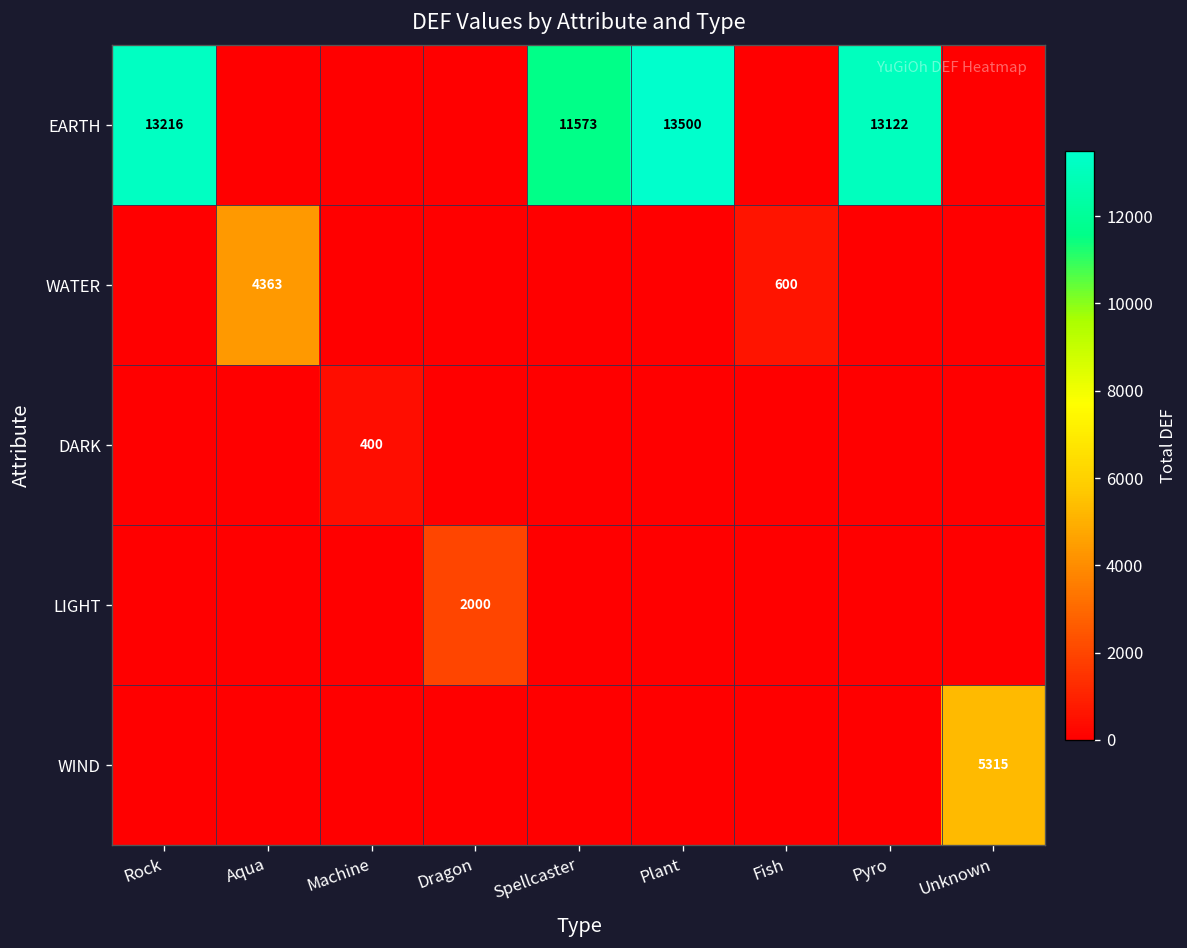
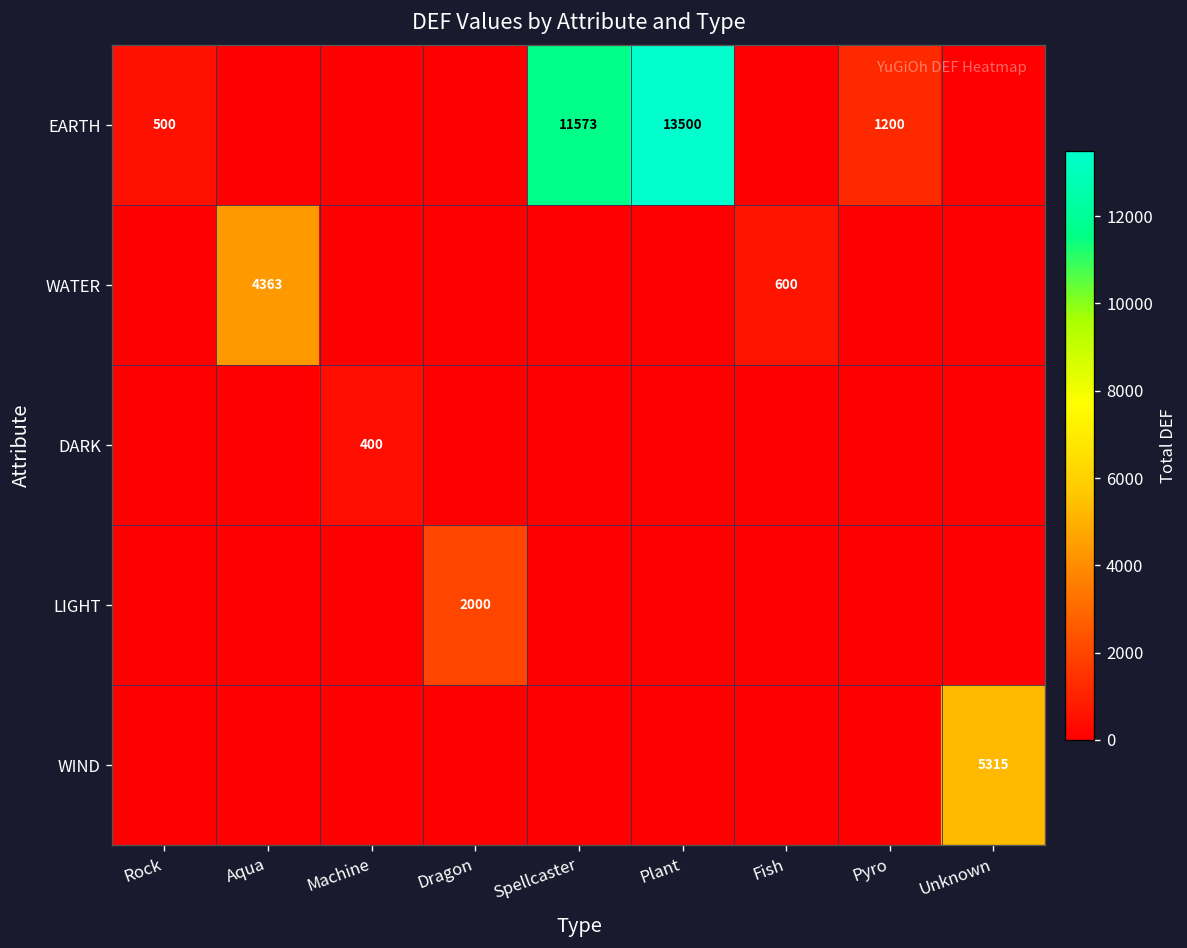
  {
    "EARTH": {
-     "Rock": 13216,
+     "Rock": 500,
      "Spellcaster": 11573,
      "Plant": 13500,
-     "Pyro": 13122
+     "Pyro": 1200
    },
    "WATER": {
      "Aqua": 4363,
      "Fish": 600
    },
    "DARK": {
      "Machine": 400
    },
    "LIGHT": {
      "Dragon": 2000
    },
    "WIND": {
      "Unknown": 5315
    }
  }
